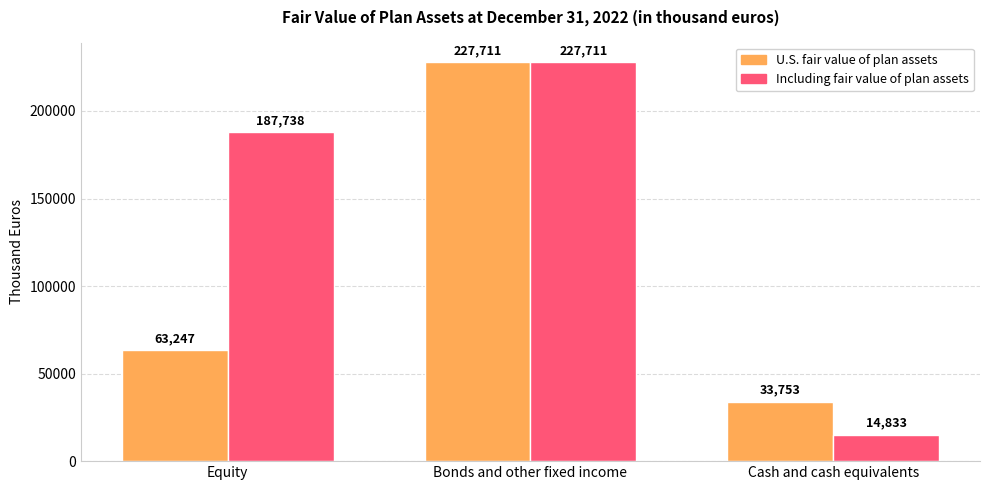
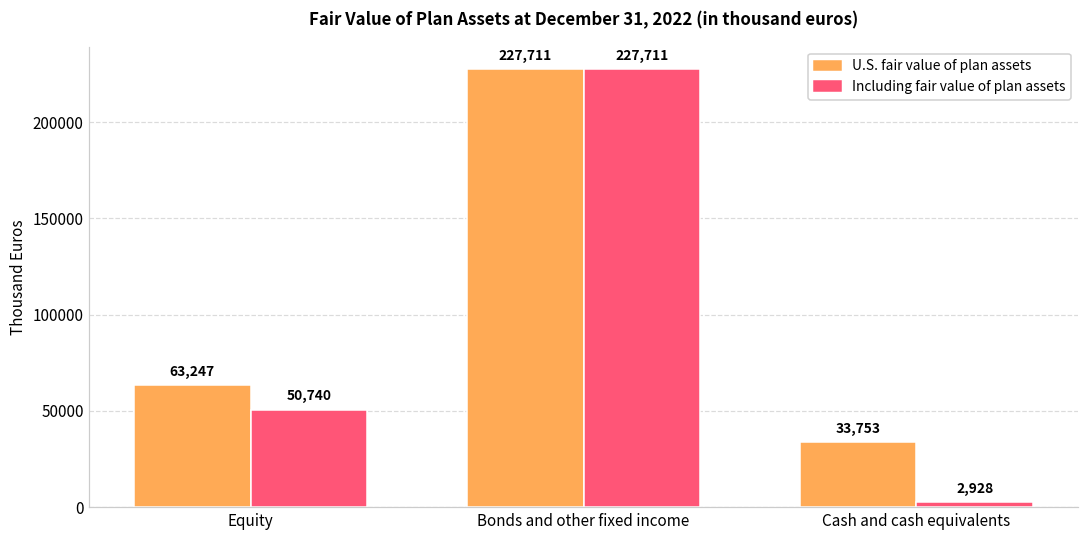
  {
    "U.S. fair value of plan assets": {
      "Equity": "63,247",
      "Bonds and other fixed income": "227,711",
      "Cash and cash equivalents": "33,753"
    },
    "Including fair value of plan assets": {
-     "Equity": "187,738",
+     "Equity": "50,740",
      "Bonds and other fixed income": "227,711",
-     "Cash and cash equivalents": "14,833"
+     "Cash and cash equivalents": "2,928"
    }
  }
